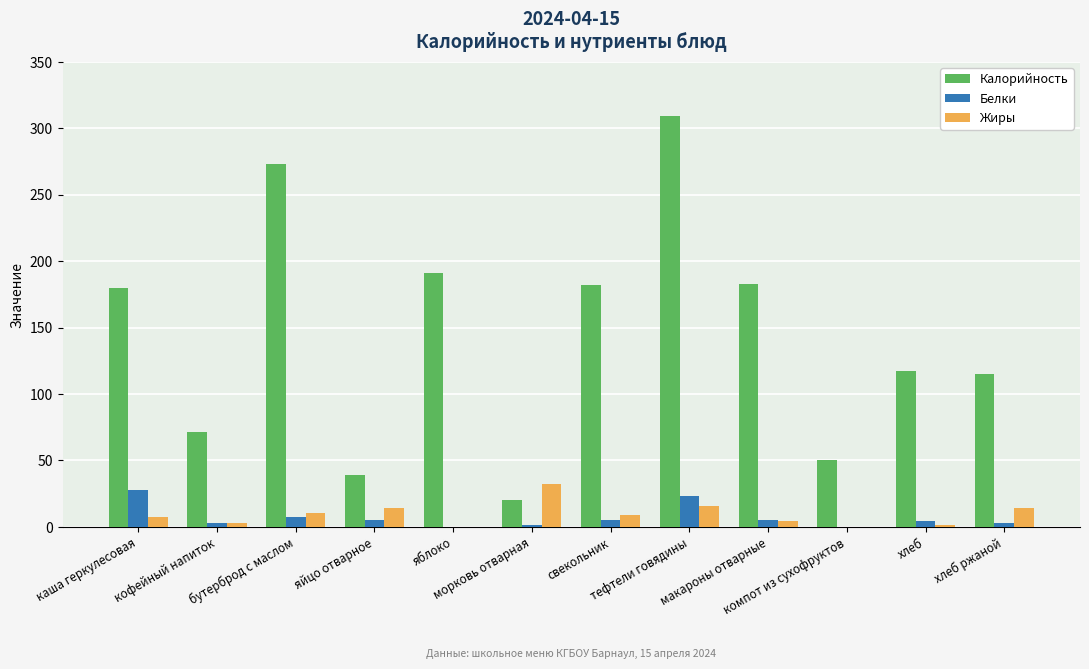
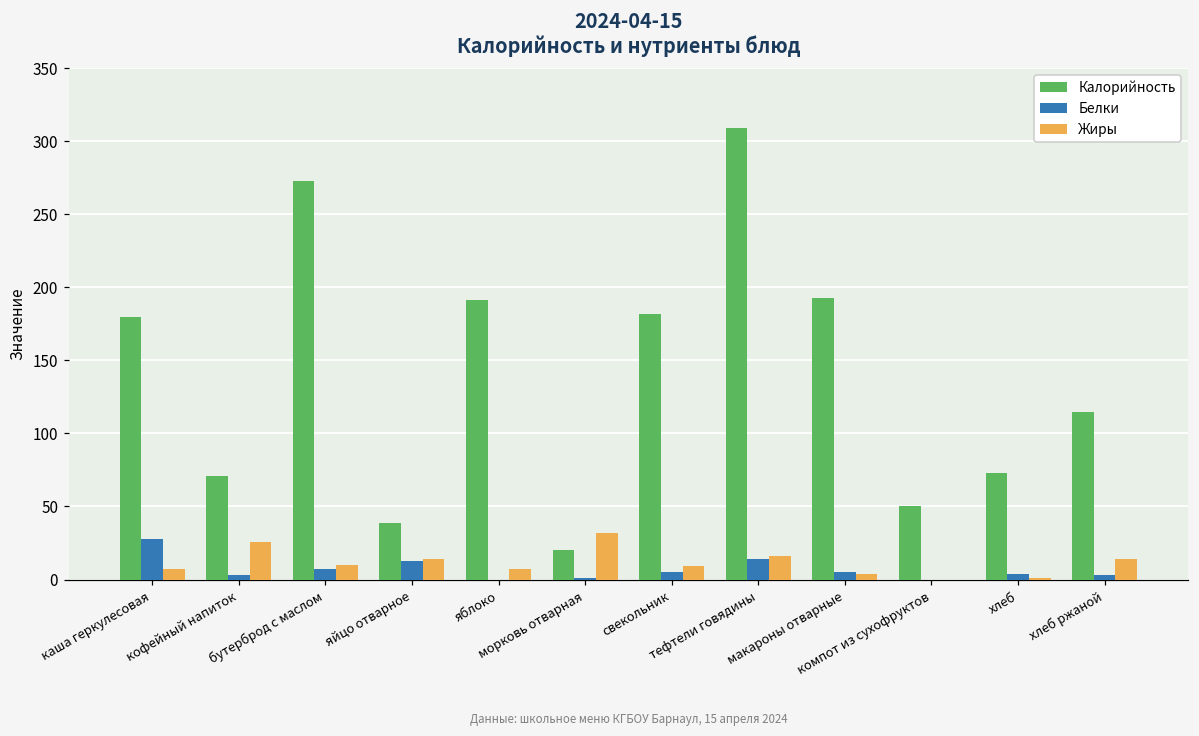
  {
    "Калорийность": {
      "каша геркулесовая": 180,
      "кофейный напиток": 71,
      "бутерброд с маслом": 273,
      "яйцо отварное": 39,
      "яблоко": 191,
      "морковь отварная": 20,
      "свекольник": 182,
      "тефтели говядины": 309,
-     "макароны отварные": 183,
+     "макароны отварные": 193,
      "компот из сухофруктов": 50,
-     "хлеб": 117,
+     "хлеб": 73,
      "хлеб ржаной": 115
    },
    "Белки": {
      "каша геркулесовая": 28,
      "кофейный напиток": 3,
      "бутерброд с маслом": 7,
-     "яйцо отварное": 5,
+     "яйцо отварное": 13,
      "яблоко": 0,
      "свекольник": 5,
-     "тефтели говядины": 23,
+     "тефтели говядины": 14,
      "макароны отварные": 5,
      "компот из сухофруктов": 0,
      "хлеб": 4,
      "хлеб ржаной": 3
    },
    "Жиры": {
      "каша геркулесовая": 7,
-     "кофейный напиток": 3,
+     "кофейный напиток": 26,
      "бутерброд с маслом": 10,
      "яйцо отварное": 14,
-     "яблоко": 0,
+     "яблоко": 7,
      "морковь отварная": 32,
      "свекольник": 9,
      "тефтели говядины": 16,
      "макароны отварные": 4,
      "компот из сухофруктов": 0,
      "хлеб ржаной": 14
    }
  }
